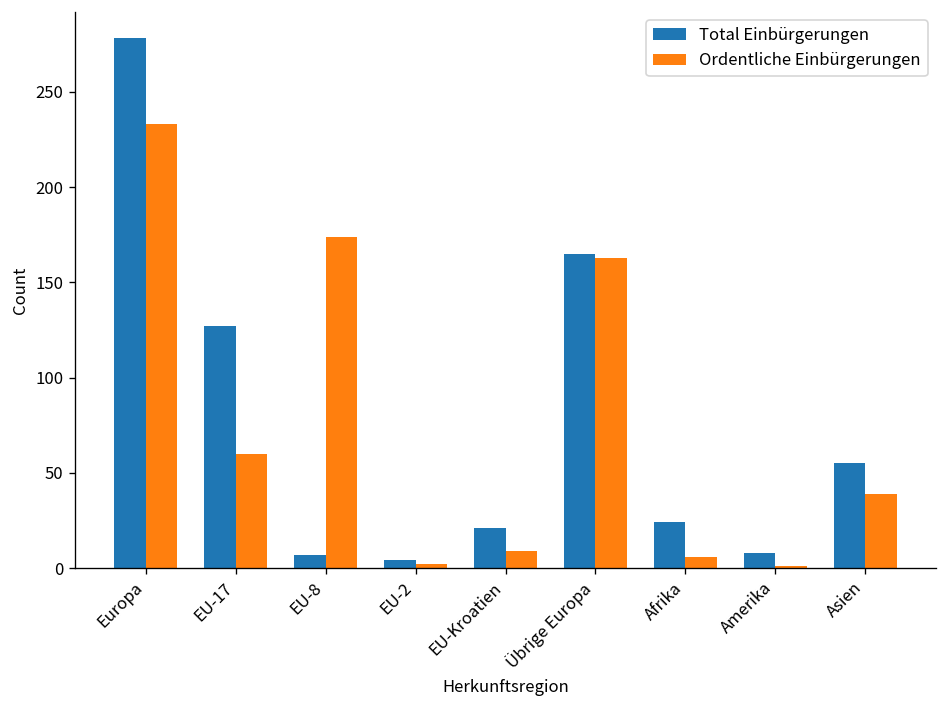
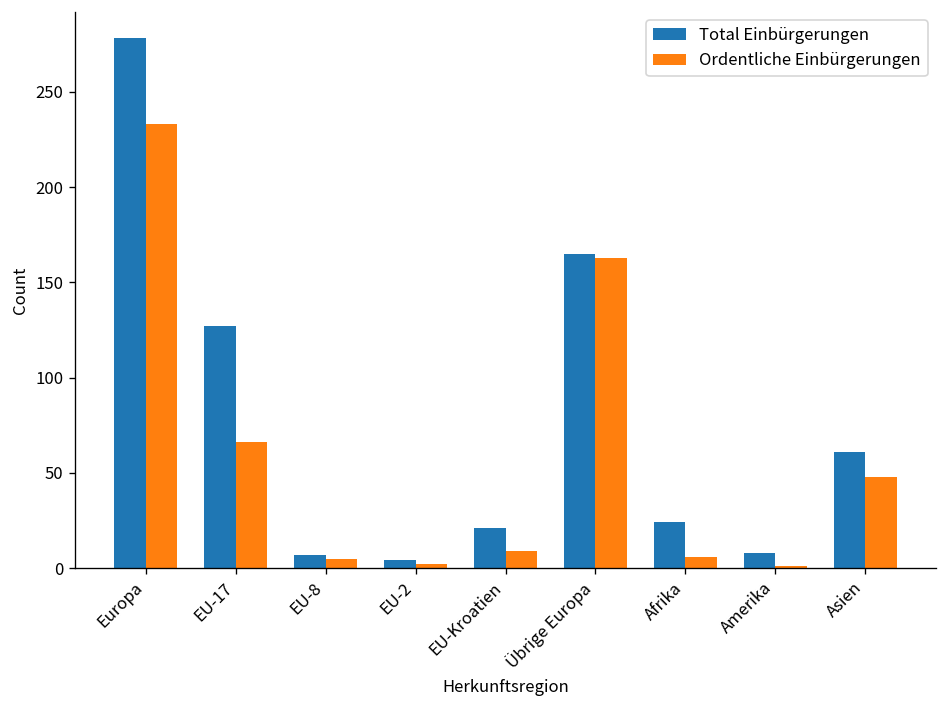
  {
    "Total Einbürgerungen": {
      "Europa": 278,
      "EU-17": 127,
      "EU-8": 7,
      "EU-2": 4,
      "EU-Kroatien": 21,
      "Übrige Europa": 165,
      "Afrika": 24,
      "Amerika": 8,
-     "Asien": 55
+     "Asien": 61
    },
    "Ordentliche Einbürgerungen": {
      "Europa": 233,
-     "EU-17": 60,
-     "EU-8": 174,
+     "EU-17": 66,
+     "EU-8": 5,
      "EU-2": 2,
      "EU-Kroatien": 9,
      "Übrige Europa": 163,
      "Afrika": 6,
-     "Asien": 39
+     "Asien": 48
    }
  }
